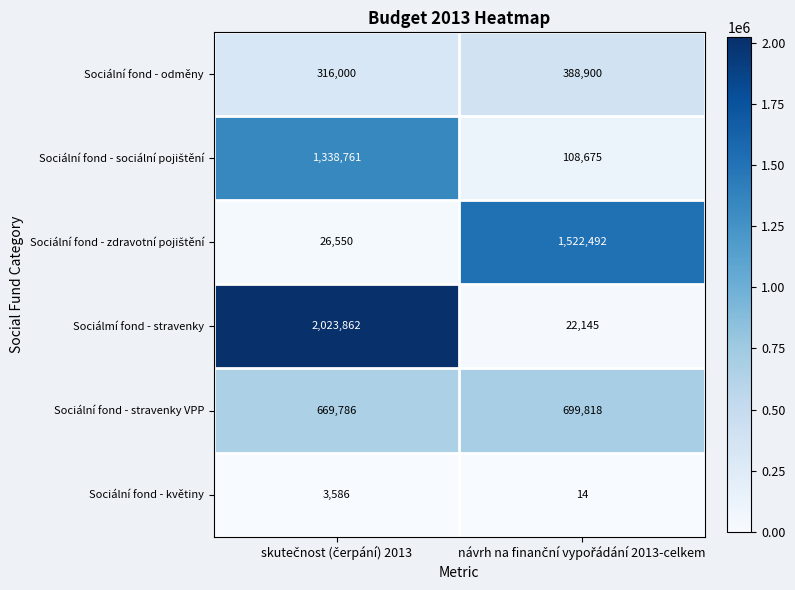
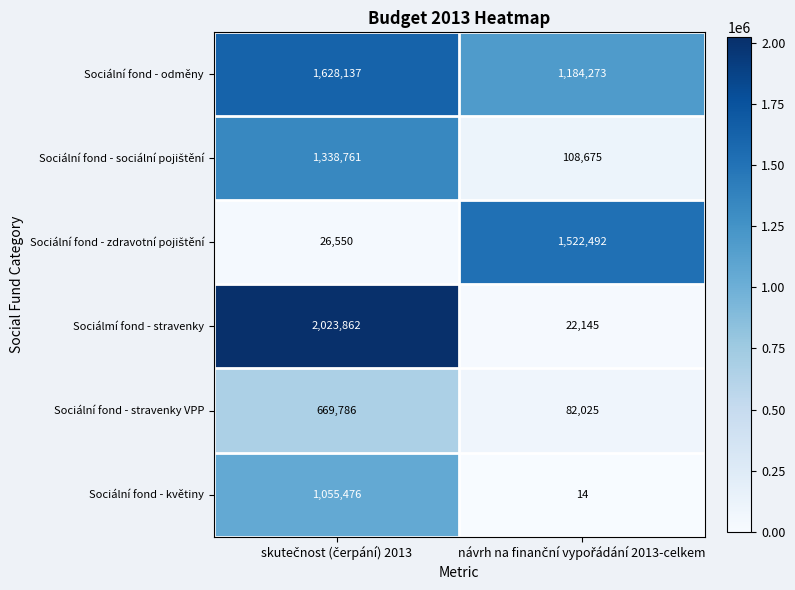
  {
    "Sociální fond - odměny": {
-     "skutečnost (čerpání) 2013": "316,000",
-     "návrh na finanční vypořádání 2013-celkem": "388,900"
+     "skutečnost (čerpání) 2013": "1,628,137",
+     "návrh na finanční vypořádání 2013-celkem": "1,184,273"
    },
    "Sociální fond - sociální pojištění": {
      "skutečnost (čerpání) 2013": "1,338,761",
      "návrh na finanční vypořádání 2013-celkem": "108,675"
    },
    "Sociální fond - zdravotní pojištění": {
      "skutečnost (čerpání) 2013": "26,550",
      "návrh na finanční vypořádání 2013-celkem": "1,522,492"
    },
    "Sociálmí fond - stravenky": {
      "skutečnost (čerpání) 2013": "2,023,862",
      "návrh na finanční vypořádání 2013-celkem": "22,145"
    },
    "Sociální fond - stravenky VPP": {
      "skutečnost (čerpání) 2013": "669,786",
-     "návrh na finanční vypořádání 2013-celkem": "699,818"
+     "návrh na finanční vypořádání 2013-celkem": "82,025"
    },
    "Sociální fond - květiny": {
-     "skutečnost (čerpání) 2013": "3,586",
+     "skutečnost (čerpání) 2013": "1,055,476",
      "návrh na finanční vypořádání 2013-celkem": "14"
    }
  }
